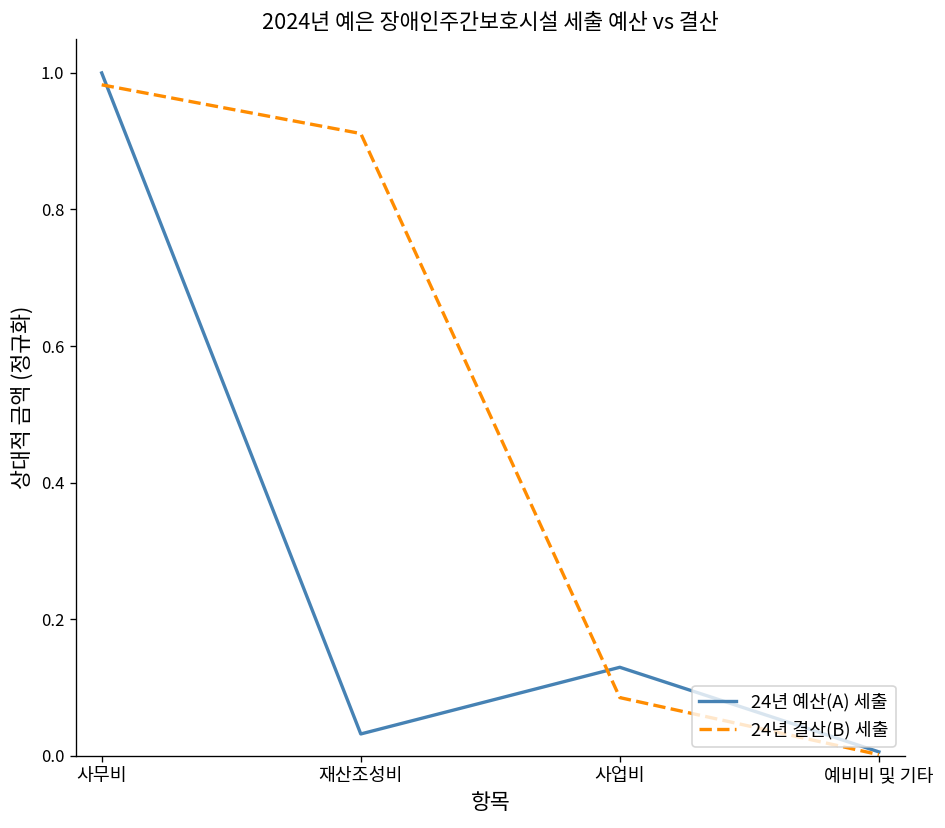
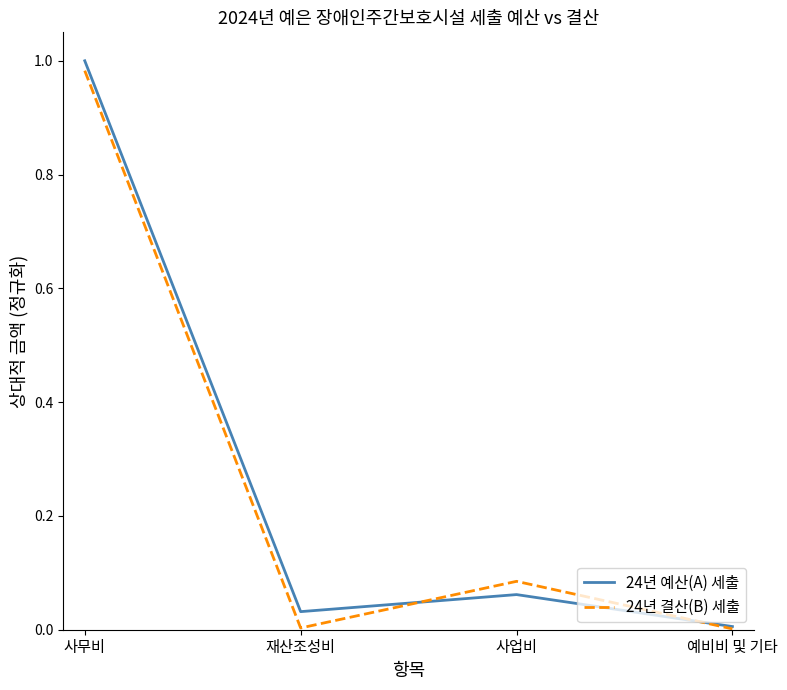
  {
    "24년 예산(A) 세출": {
      "사무비": 1.00,
      "재산조성비": 0.03,
-     "사업비": 0.13
+     "사업비": 0.06
    },
    "24년 결산(B) 세출": {
      "사무비": 0.98,
-     "재산조성비": 0.91,
+     "재산조성비": 0.00,
      "사업비": 0.09
    }
  }
